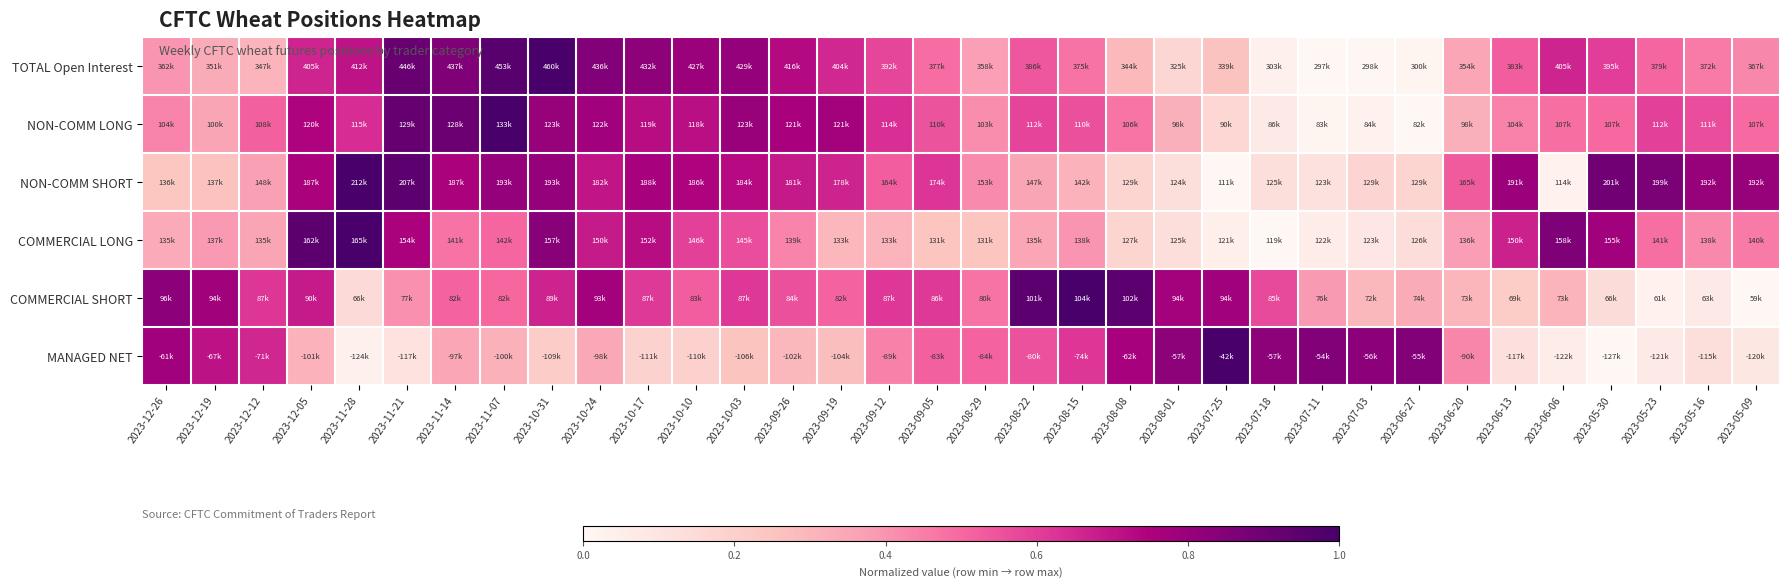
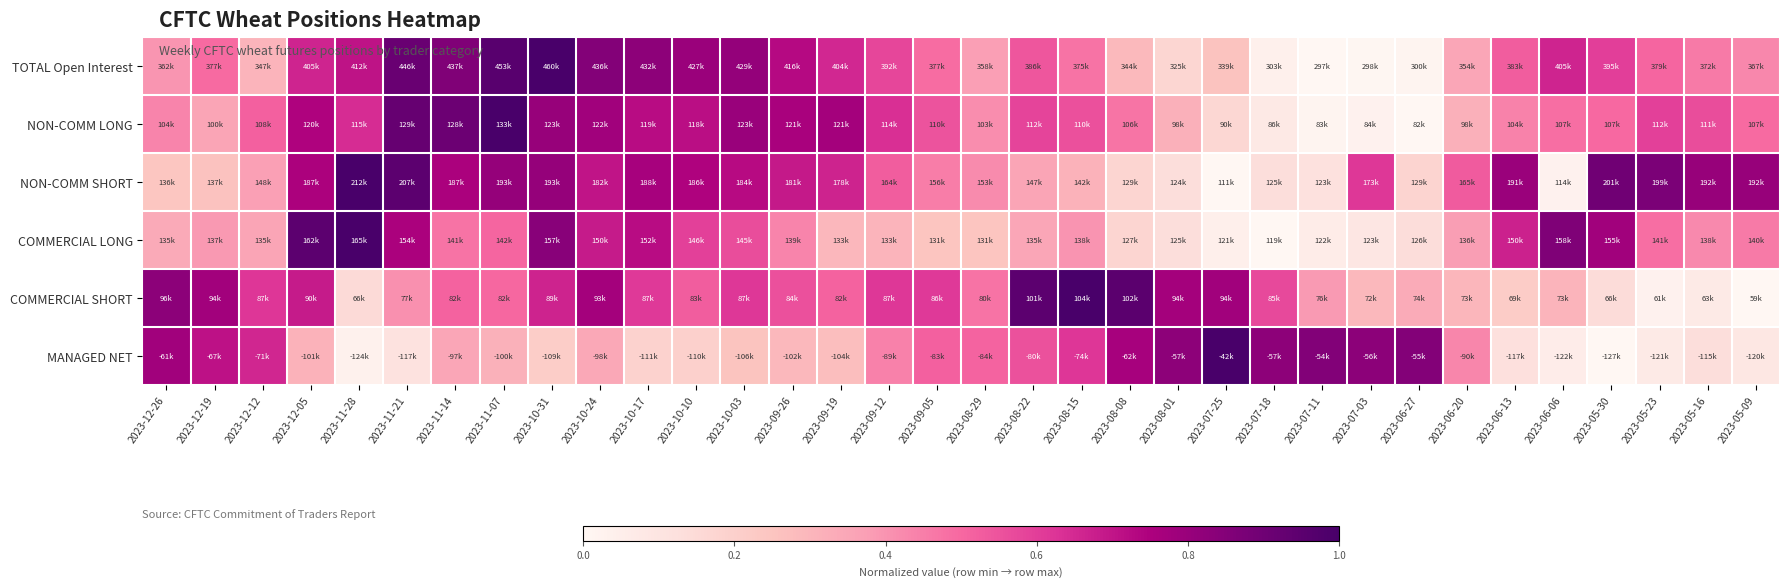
  {
    "TOTAL Open Interest": {
      "2023-12-26": "362k",
-     "2023-12-19": "351k",
+     "2023-12-19": "377k",
      "2023-12-12": "347k",
      "2023-12-05": "405k",
      "2023-11-28": "412k",
      "2023-11-21": "446k",
      "2023-11-14": "437k",
      "2023-11-07": "453k",
      "2023-10-31": "460k",
      "2023-10-24": "436k",
      "2023-10-17": "432k",
      "2023-10-10": "427k",
      "2023-10-03": "429k",
      "2023-09-26": "416k",
      "2023-09-19": "404k",
      "2023-09-12": "392k",
      "2023-09-05": "377k",
      "2023-08-29": "358k",
      "2023-08-22": "386k",
      "2023-08-15": "375k",
      "2023-08-08": "344k",
      "2023-08-01": "325k",
      "2023-07-25": "339k",
      "2023-07-18": "303k",
      "2023-07-11": "297k",
      "2023-07-03": "298k",
      "2023-06-27": "300k",
      "2023-06-20": "354k",
      "2023-06-13": "383k",
      "2023-06-06": "405k",
      "2023-05-30": "395k",
      "2023-05-23": "379k",
      "2023-05-16": "372k",
      "2023-05-09": "367k"
    },
    "NON-COMM SHORT": {
      "2023-12-26": "136k",
      "2023-12-19": "137k",
      "2023-12-12": "148k",
      "2023-12-05": "187k",
      "2023-11-28": "212k",
      "2023-11-21": "207k",
      "2023-11-14": "187k",
      "2023-11-07": "193k",
      "2023-10-31": "193k",
      "2023-10-24": "182k",
      "2023-10-17": "188k",
      "2023-10-10": "186k",
      "2023-10-03": "184k",
      "2023-09-26": "181k",
      "2023-09-19": "178k",
      "2023-09-12": "164k",
-     "2023-09-05": "174k",
+     "2023-09-05": "156k",
      "2023-08-29": "153k",
      "2023-08-22": "147k",
      "2023-08-15": "142k",
      "2023-08-08": "129k",
      "2023-08-01": "124k",
      "2023-07-25": "111k",
      "2023-07-18": "125k",
      "2023-07-11": "123k",
-     "2023-07-03": "129k",
+     "2023-07-03": "173k",
      "2023-06-27": "129k",
      "2023-06-20": "165k",
      "2023-06-13": "191k",
      "2023-06-06": "114k",
      "2023-05-30": "201k",
      "2023-05-23": "199k",
      "2023-05-16": "192k",
      "2023-05-09": "192k"
    }
  }
